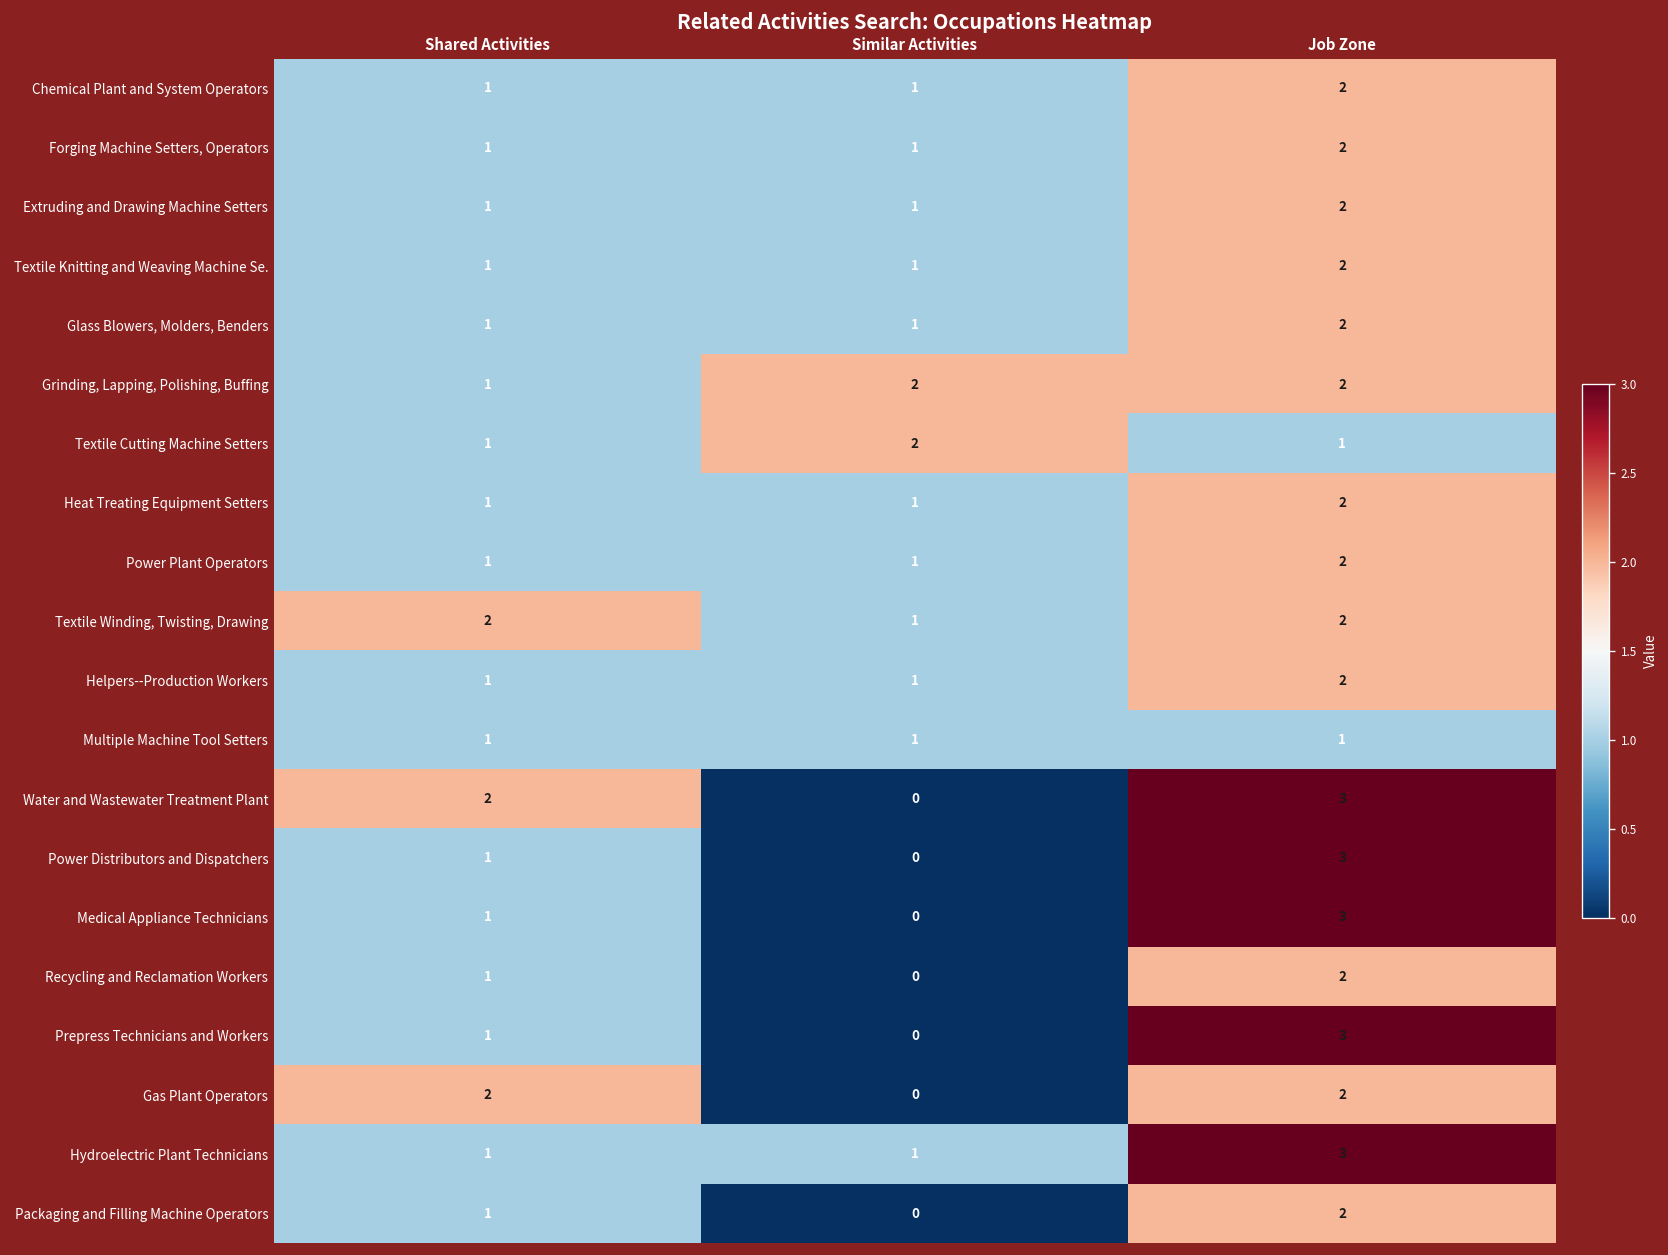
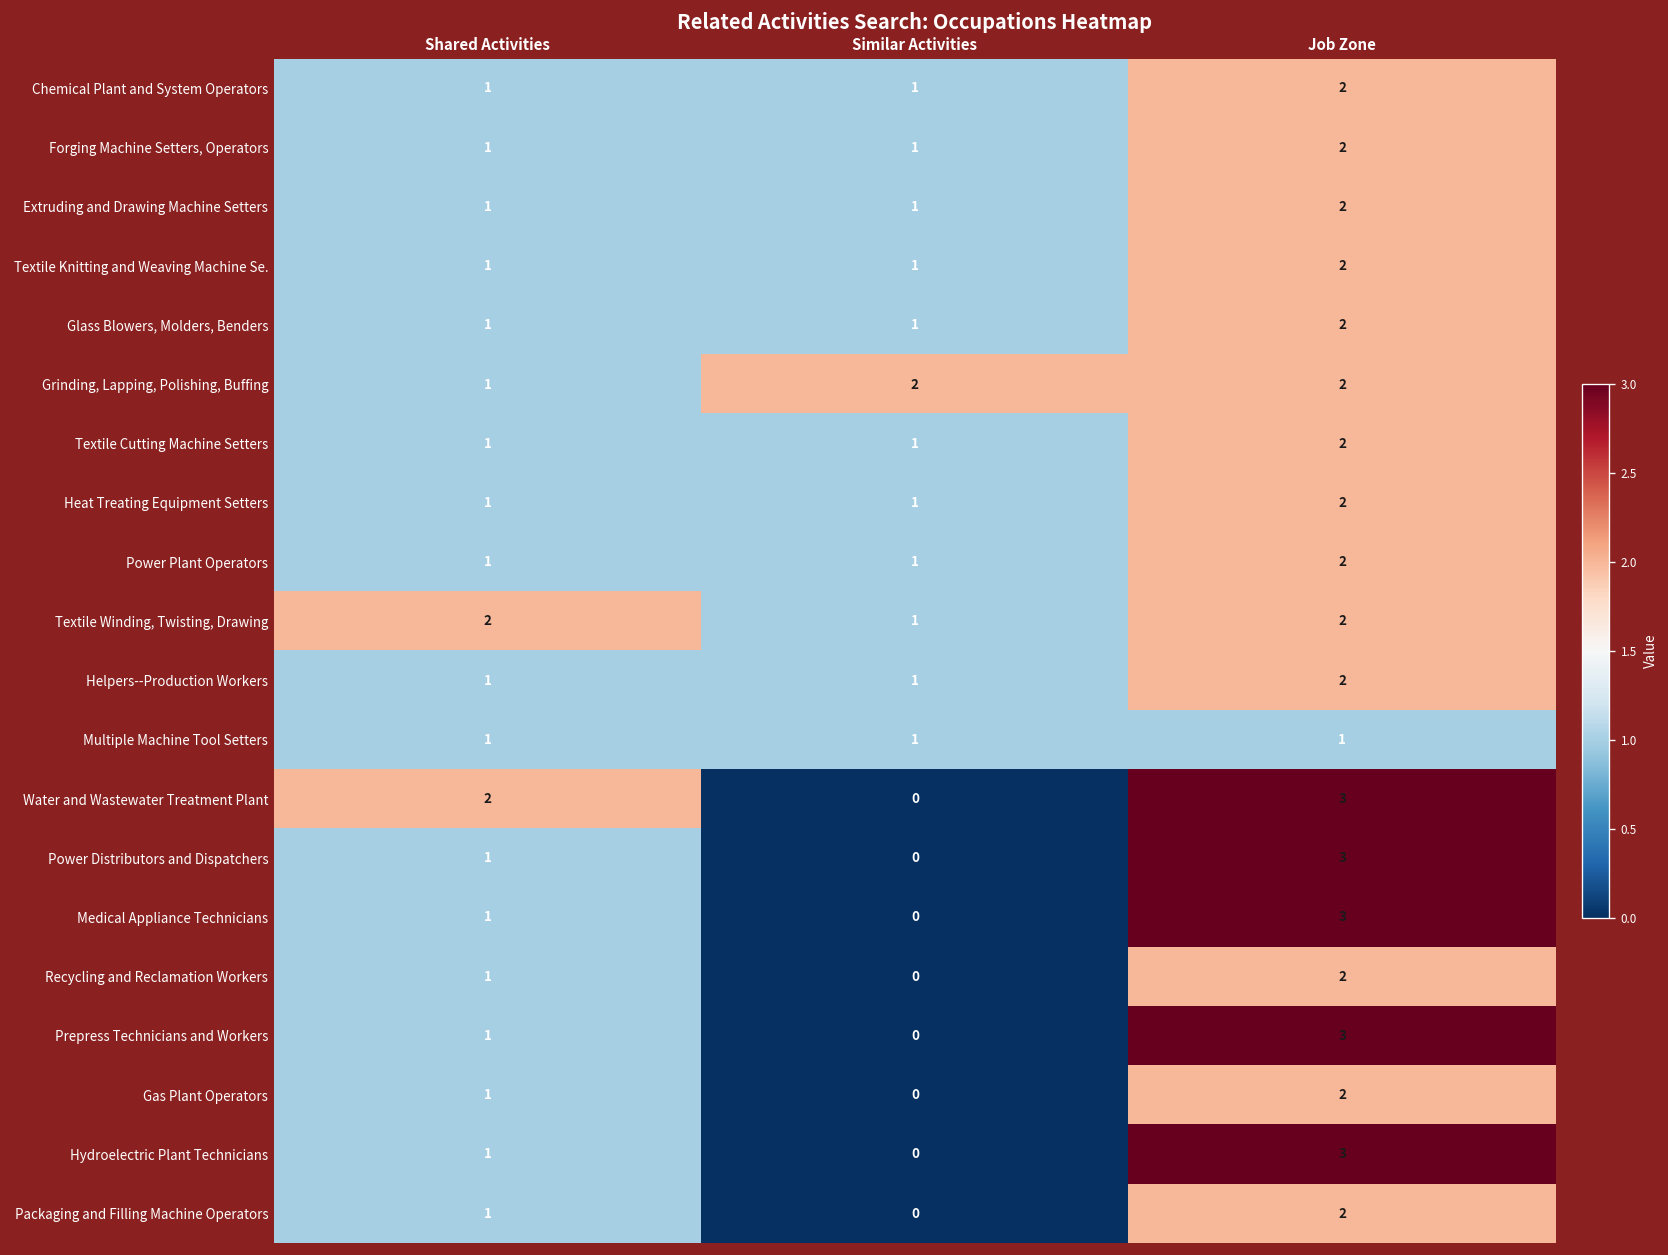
  {
    "Chemical Plant and System Operators": {
      "Shared Activities": 1,
      "Similar Activities": 1,
      "Job Zone": 2
    },
    "Forging Machine Setters, Operators": {
      "Shared Activities": 1,
      "Similar Activities": 1,
      "Job Zone": 2
    },
    "Extruding and Drawing Machine Setters": {
      "Shared Activities": 1,
      "Similar Activities": 1,
      "Job Zone": 2
    },
    "Textile Knitting and Weaving Machine Se.": {
      "Shared Activities": 1,
      "Similar Activities": 1,
      "Job Zone": 2
    },
    "Glass Blowers, Molders, Benders": {
      "Shared Activities": 1,
      "Similar Activities": 1,
      "Job Zone": 2
    },
    "Grinding, Lapping, Polishing, Buffing": {
      "Shared Activities": 1,
      "Similar Activities": 2,
      "Job Zone": 2
    },
    "Textile Cutting Machine Setters": {
      "Shared Activities": 1,
-     "Similar Activities": 2,
-     "Job Zone": 1
+     "Similar Activities": 1,
+     "Job Zone": 2
    },
    "Heat Treating Equipment Setters": {
      "Shared Activities": 1,
      "Similar Activities": 1,
      "Job Zone": 2
    },
    "Power Plant Operators": {
      "Shared Activities": 1,
      "Similar Activities": 1,
      "Job Zone": 2
    },
    "Textile Winding, Twisting, Drawing": {
      "Shared Activities": 2,
      "Similar Activities": 1,
      "Job Zone": 2
    },
    "Helpers--Production Workers": {
      "Shared Activities": 1,
      "Similar Activities": 1,
      "Job Zone": 2
    },
    "Multiple Machine Tool Setters": {
      "Shared Activities": 1,
      "Similar Activities": 1,
      "Job Zone": 1
    },
    "Water and Wastewater Treatment Plant": {
      "Shared Activities": 2,
      "Similar Activities": 0,
      "Job Zone": 3
    },
    "Power Distributors and Dispatchers": {
      "Shared Activities": 1,
      "Similar Activities": 0,
      "Job Zone": 3
    },
    "Medical Appliance Technicians": {
      "Shared Activities": 1,
      "Similar Activities": 0,
      "Job Zone": 3
    },
    "Recycling and Reclamation Workers": {
      "Shared Activities": 1,
      "Similar Activities": 0,
      "Job Zone": 2
    },
    "Prepress Technicians and Workers": {
      "Shared Activities": 1,
      "Similar Activities": 0,
      "Job Zone": 3
    },
    "Gas Plant Operators": {
-     "Shared Activities": 2,
+     "Shared Activities": 1,
      "Similar Activities": 0,
      "Job Zone": 2
    },
    "Hydroelectric Plant Technicians": {
      "Shared Activities": 1,
-     "Similar Activities": 1,
+     "Similar Activities": 0,
      "Job Zone": 3
    },
    "Packaging and Filling Machine Operators": {
      "Shared Activities": 1,
      "Similar Activities": 0,
      "Job Zone": 2
    }
  }
